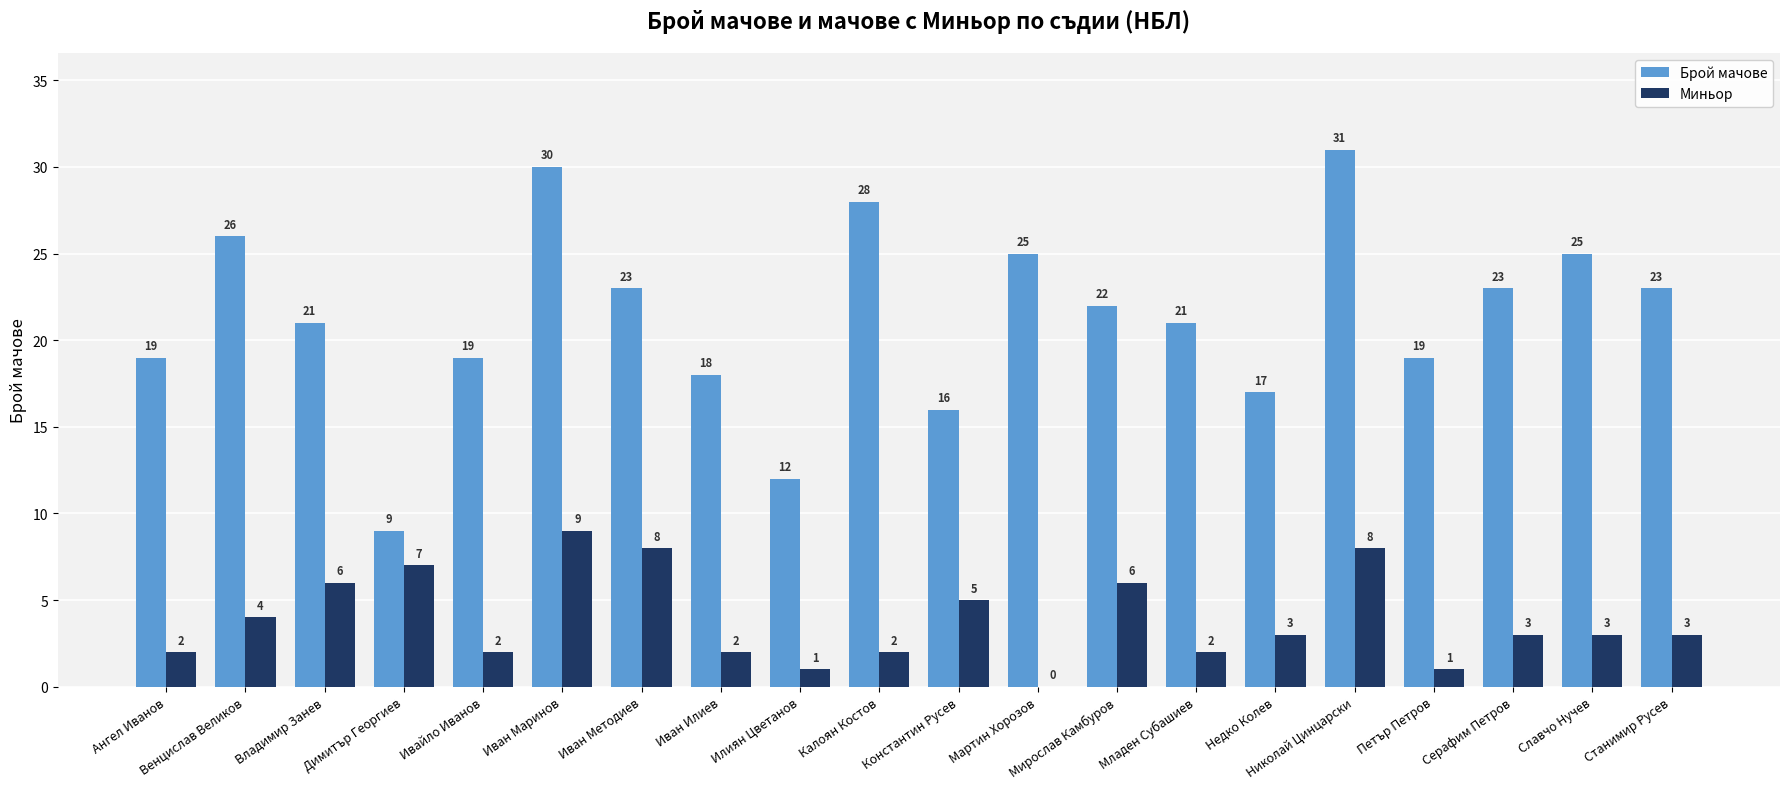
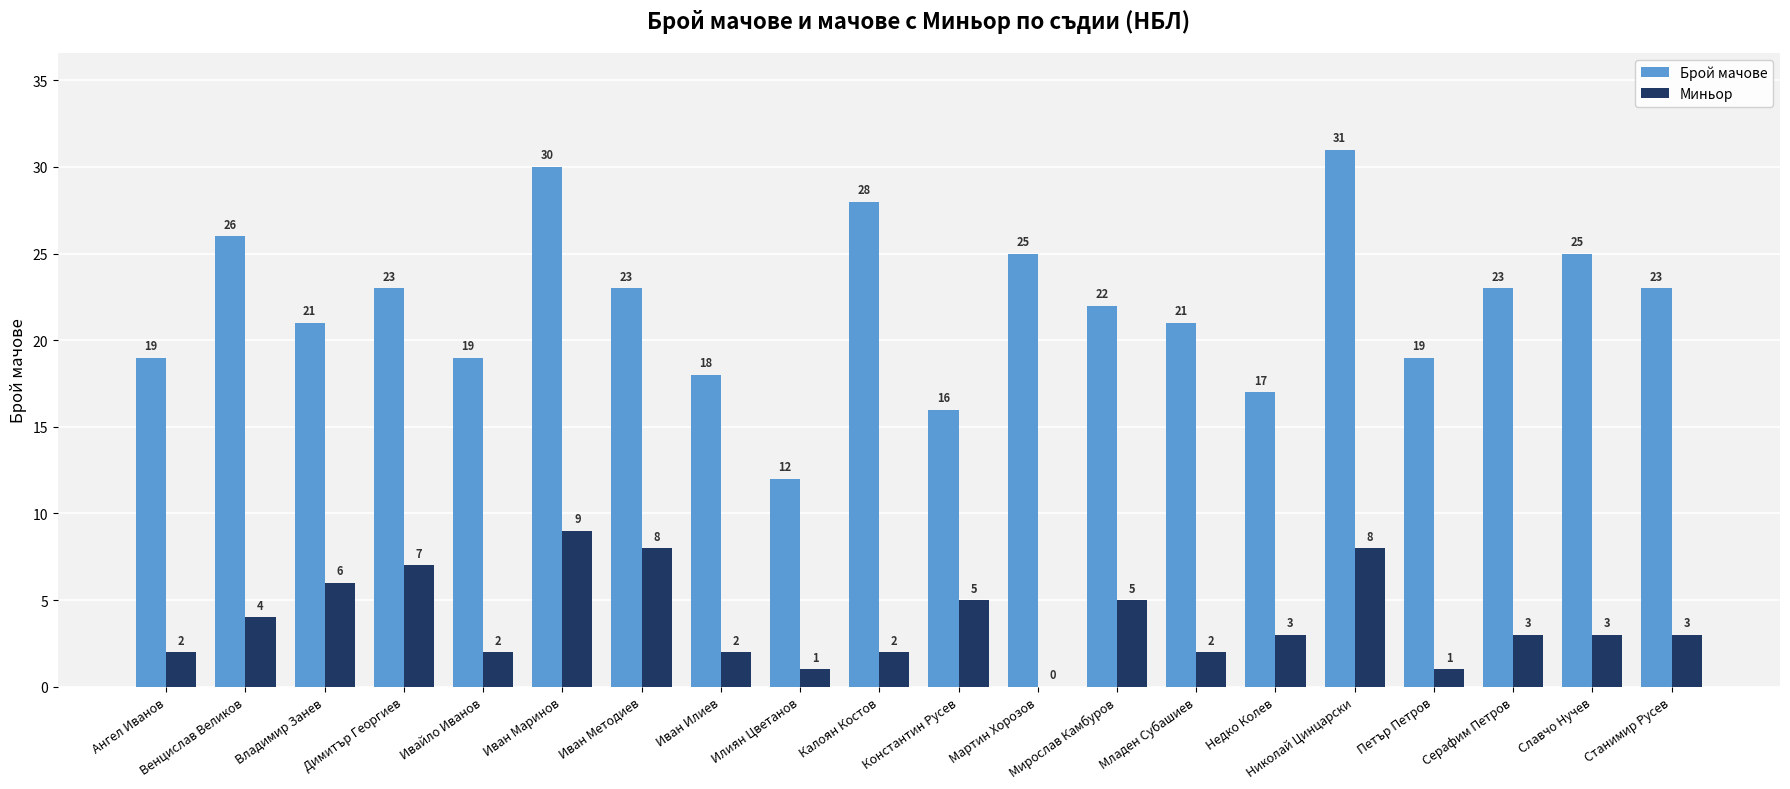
  {
    "Брой мачове": {
      "Ангел Иванов": 19,
      "Венцислав Великов": 26,
      "Владимир Занев": 21,
-     "Димитър Георгиев": 9,
+     "Димитър Георгиев": 23,
      "Ивайло Иванов": 19,
      "Иван Маринов": 30,
      "Иван Методиев": 23,
      "Иван Илиев": 18,
      "Илиян Цветанов": 12,
      "Калоян Костов": 28,
      "Константин Русев": 16,
      "Мартин Хорозов": 25,
      "Мирослав Камбуров": 22,
      "Младен Субашиев": 21,
      "Недко Колев": 17,
      "Николай Цинцарски": 31,
      "Петър Петров": 19,
      "Серафим Петров": 23,
      "Славчо Нучев": 25,
      "Станимир Русев": 23
    },
    "Миньор": {
      "Ангел Иванов": 2,
      "Венцислав Великов": 4,
      "Владимир Занев": 6,
      "Димитър Георгиев": 7,
      "Ивайло Иванов": 2,
      "Иван Маринов": 9,
      "Иван Методиев": 8,
      "Иван Илиев": 2,
      "Илиян Цветанов": 1,
      "Калоян Костов": 2,
      "Константин Русев": 5,
      "Мартин Хорозов": 0,
-     "Мирослав Камбуров": 6,
+     "Мирослав Камбуров": 5,
      "Младен Субашиев": 2,
      "Недко Колев": 3,
      "Николай Цинцарски": 8,
      "Петър Петров": 1,
      "Серафим Петров": 3,
      "Славчо Нучев": 3,
      "Станимир Русев": 3
    }
  }
